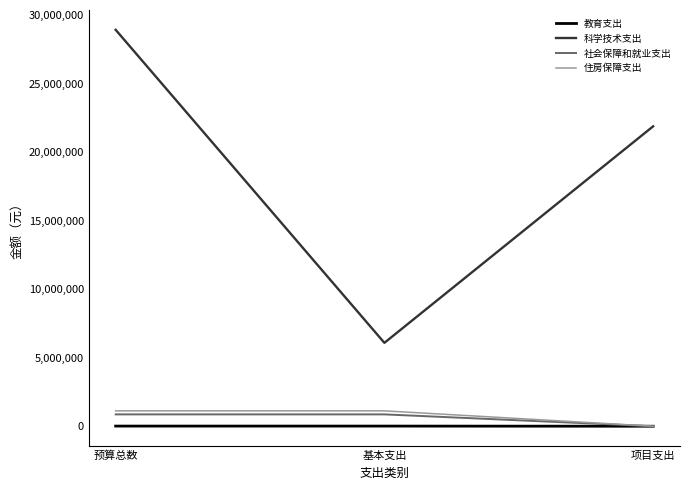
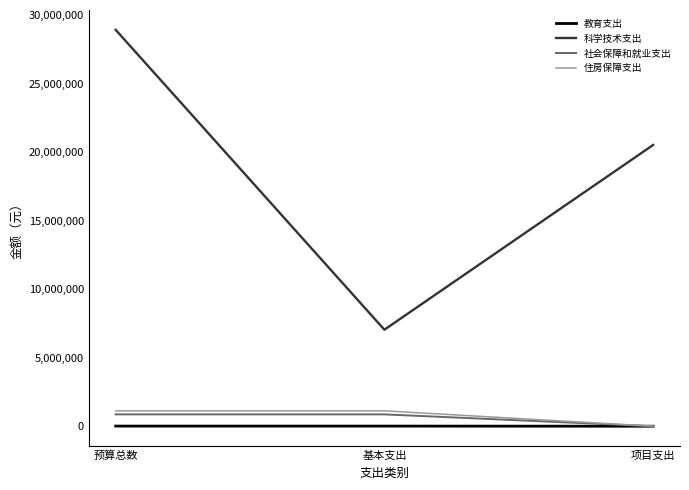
  {
    "教育支出": {
      "预算总数": "0",
      "基本支出": "0"
    },
    "科学技术支出": {
      "预算总数": "28,900,000",
-     "基本支出": "6,100,000",
-     "项目支出": "21,900,000"
+     "基本支出": "7,000,000",
+     "项目支出": "20,500,000"
    },
    "社会保障和就业支出": {
      "预算总数": "900,000",
      "基本支出": "900,000"
    },
    "住房保障支出": {
      "预算总数": "1,100,000",
      "基本支出": "1,100,000"
    }
  }
